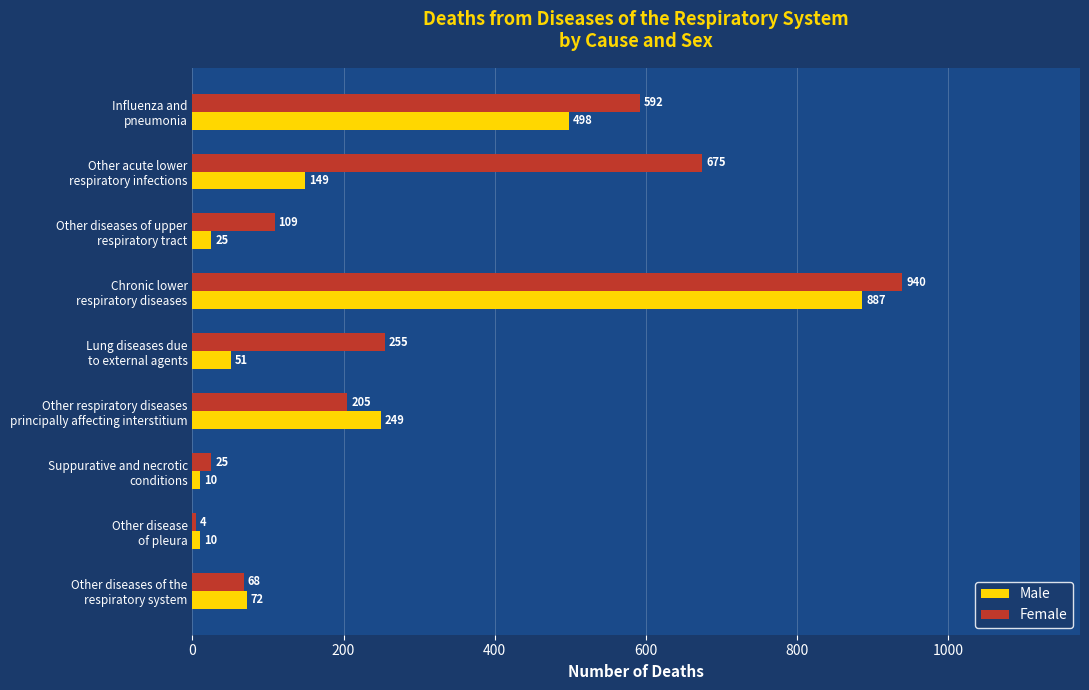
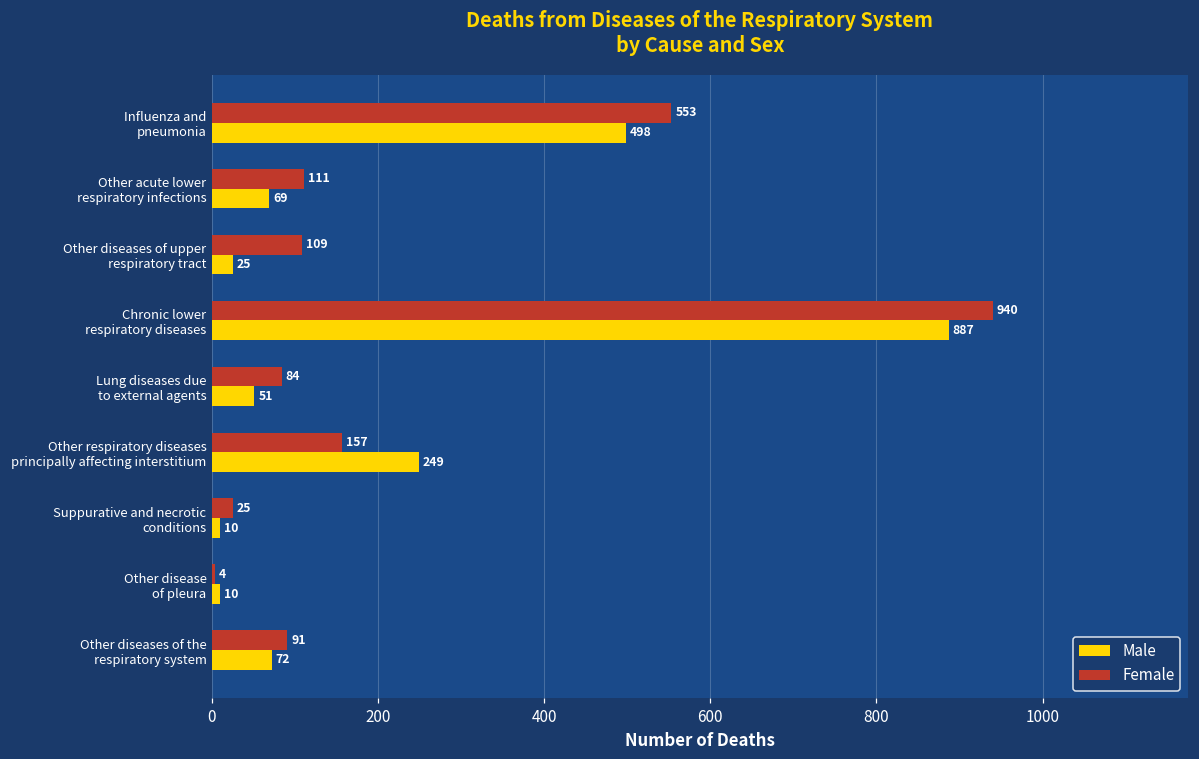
  {
    "Male": {
      "Influenza and pneumonia": 498,
-     "Other acute lower respiratory infections": 149,
+     "Other acute lower respiratory infections": 69,
      "Other diseases of upper respiratory tract": 25,
      "Chronic lower respiratory diseases": 887,
      "Lung diseases due to external agents": 51,
      "Other respiratory diseases principally affecting interstitium": 249,
      "Suppurative and necrotic conditions": 10,
      "Other disease of pleura": 10,
      "Other diseases of the respiratory system": 72
    },
    "Female": {
-     "Influenza and pneumonia": 592,
-     "Other acute lower respiratory infections": 675,
+     "Influenza and pneumonia": 553,
+     "Other acute lower respiratory infections": 111,
      "Other diseases of upper respiratory tract": 109,
      "Chronic lower respiratory diseases": 940,
-     "Lung diseases due to external agents": 255,
-     "Other respiratory diseases principally affecting interstitium": 205,
+     "Lung diseases due to external agents": 84,
+     "Other respiratory diseases principally affecting interstitium": 157,
      "Suppurative and necrotic conditions": 25,
      "Other disease of pleura": 4,
-     "Other diseases of the respiratory system": 68
+     "Other diseases of the respiratory system": 91
    }
  }
